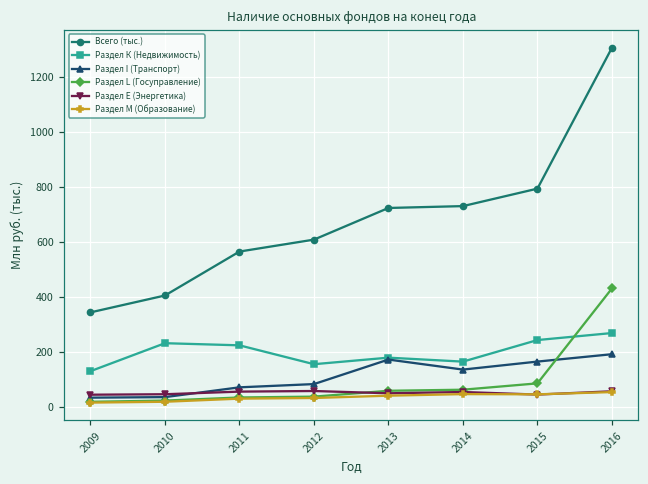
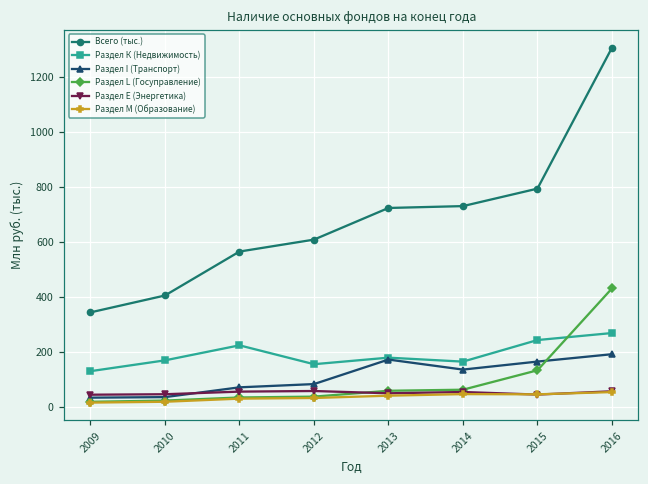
  {
    "Раздел К (Недвижимость)": {
      "2009": 130,
-     "2010": 230,
+     "2010": 170,
      "2011": 220,
      "2012": 160,
      "2014": 170,
      "2015": 240,
      "2016": 270
    },
    "Раздел L (Госуправление)": {
-     "2015": 90,
+     "2015": 130,
      "2016": 430
    },
    "Раздел Е (Энергетика)": {
      "2009": 50,
      "2010": 50,
      "2011": 60,
      "2012": 60
    }
  }
